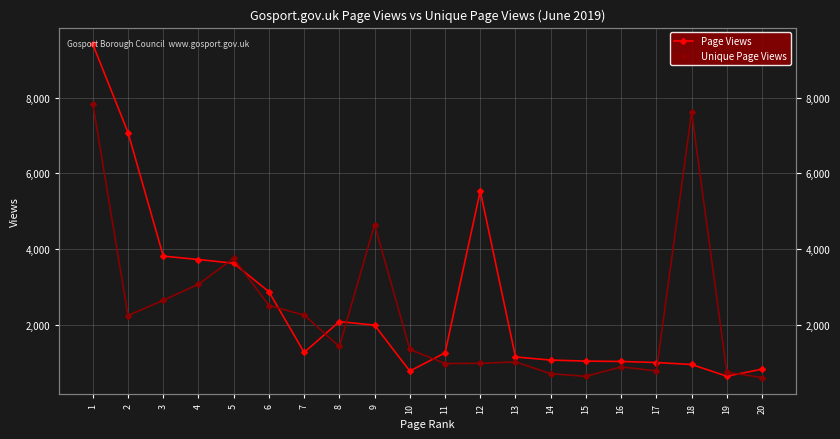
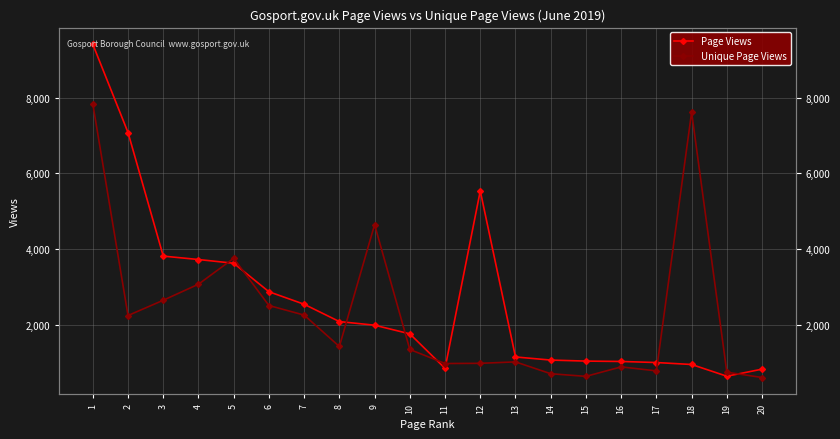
  {
    "Page Views": {
      "1": "9,400",
      "2": "7,100",
      "3": "3,800",
      "4": "3,700",
      "5": "3,600",
      "6": "2,900",
-     "7": "1,300",
+     "7": "2,500",
      "8": "2,100",
      "9": "2,000",
-     "10": "800",
-     "11": "1,300",
+     "10": "1,800",
+     "11": "800",
      "12": "5,500",
      "13": "1,100",
      "14": "1,100",
      "15": "1,000",
      "16": "1,000",
      "17": "1,000",
      "18": "900",
      "19": "600",
      "20": "800"
    },
    "Unique Page Views": {
      "1": "7,800",
      "2": "2,200",
      "3": "2,600",
      "4": "3,100",
      "5": "3,800",
      "6": "2,500",
      "7": "2,300",
      "8": "1,400",
      "9": "4,600",
      "10": "1,300",
      "11": "1,000",
      "12": "1,000",
      "13": "1,000",
      "14": "700",
      "15": "600",
      "16": "900",
      "17": "800",
      "18": "7,600",
      "19": "700",
      "20": "600"
    }
  }
